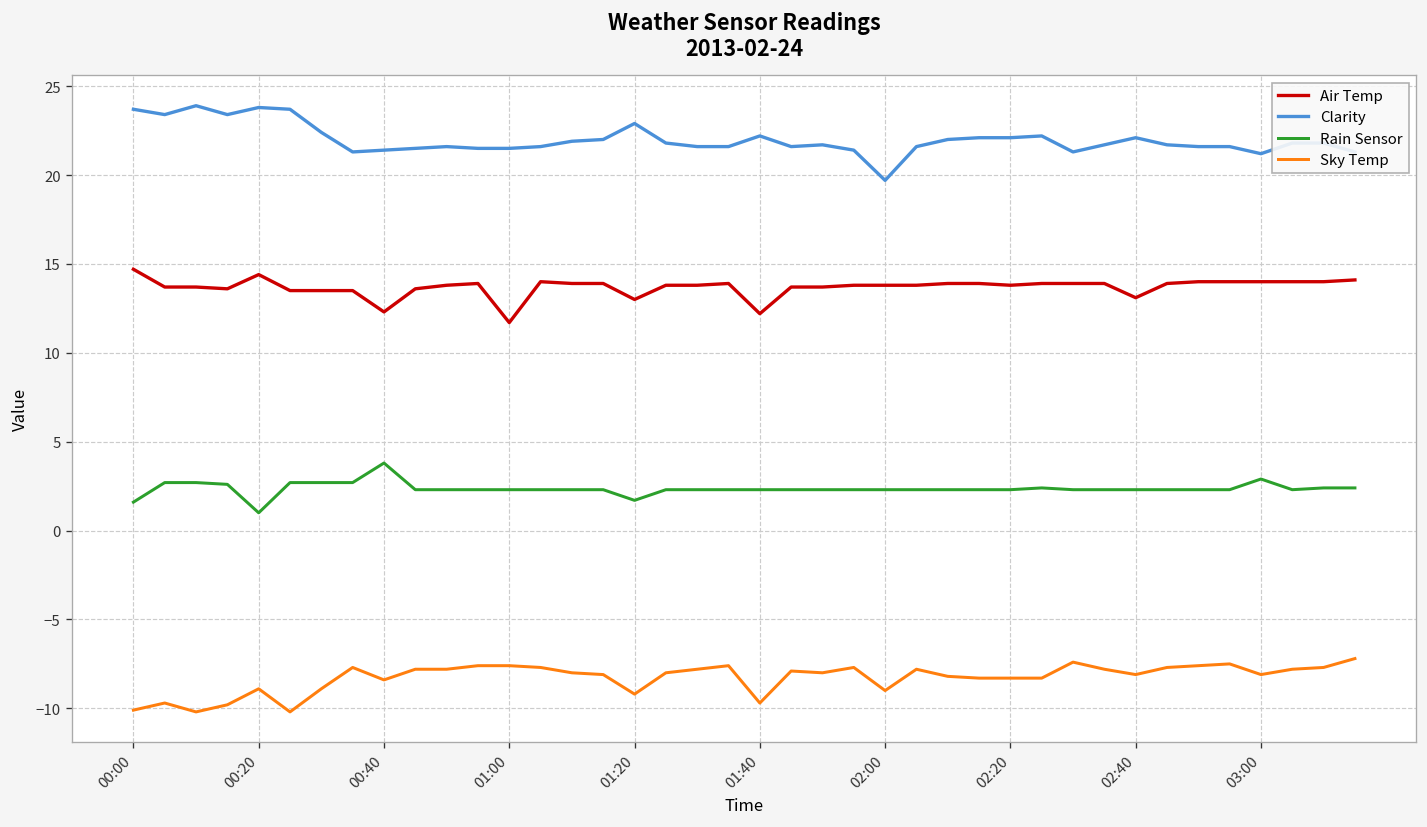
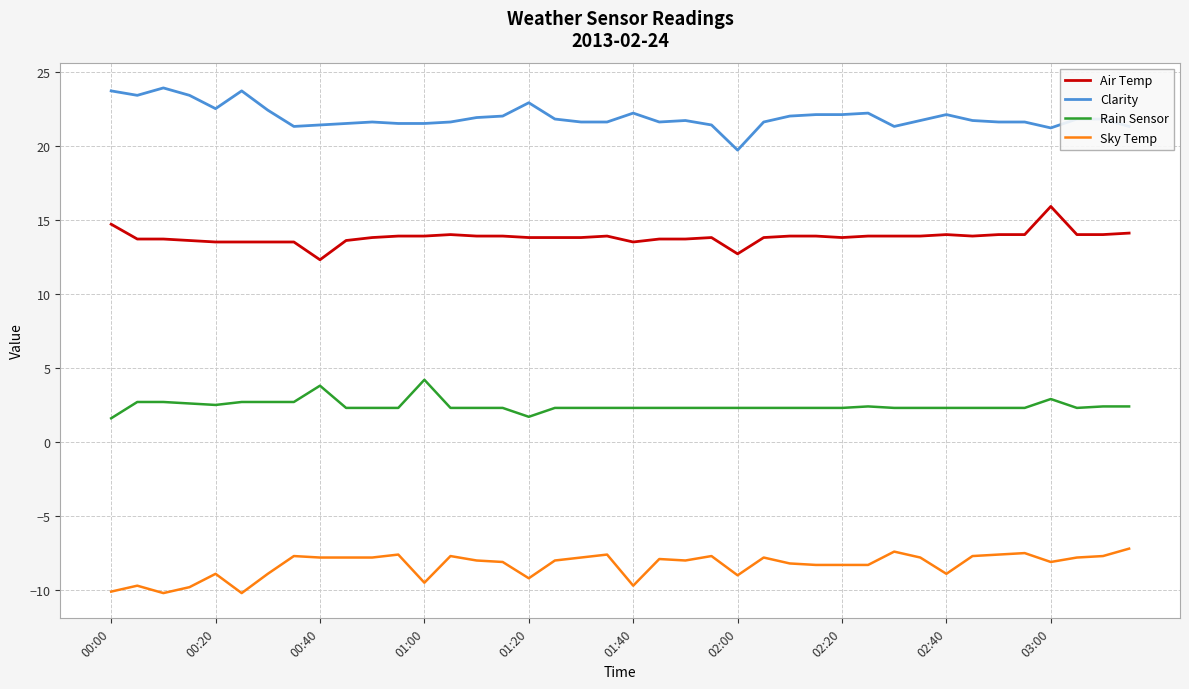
  {
    "Air Temp": {
      "00:00": 14.7,
-     "00:20": 14.4,
+     "00:20": 13.5,
      "00:40": 12.3,
-     "01:00": 11.7,
-     "01:20": 13.0,
-     "01:40": 12.2,
-     "02:00": 13.8,
+     "01:00": 13.9,
+     "01:20": 13.8,
+     "01:40": 13.5,
+     "02:00": 12.7,
      "02:20": 13.8,
-     "02:40": 13.1,
-     "03:00": 14.0
+     "02:40": 14.0,
+     "03:00": 15.9
    },
    "Clarity": {
      "00:00": 23.7,
-     "00:20": 23.8,
+     "00:20": 22.5,
      "00:40": 21.4,
      "01:00": 21.5,
      "01:20": 22.9,
      "01:40": 22.2,
      "02:00": 19.7,
      "02:20": 22.1,
      "02:40": 22.1,
      "03:00": 21.2
    },
    "Rain Sensor": {
      "00:00": 1.6,
-     "00:20": 1.0,
+     "00:20": 2.5,
      "00:40": 3.8,
-     "01:00": 2.3,
+     "01:00": 4.2,
      "01:20": 1.7,
      "01:40": 2.3,
      "02:00": 2.3,
      "02:20": 2.3,
      "02:40": 2.3,
      "03:00": 2.9
    },
    "Sky Temp": {
      "00:00": -10.1,
      "00:20": -8.9,
-     "00:40": -8.4,
-     "01:00": -7.6,
+     "00:40": -7.8,
+     "01:00": -9.5,
      "01:20": -9.2,
      "01:40": -9.7,
      "02:00": -9.0,
      "02:20": -8.3,
-     "02:40": -8.1,
+     "02:40": -8.9,
      "03:00": -8.1
    }
  }
